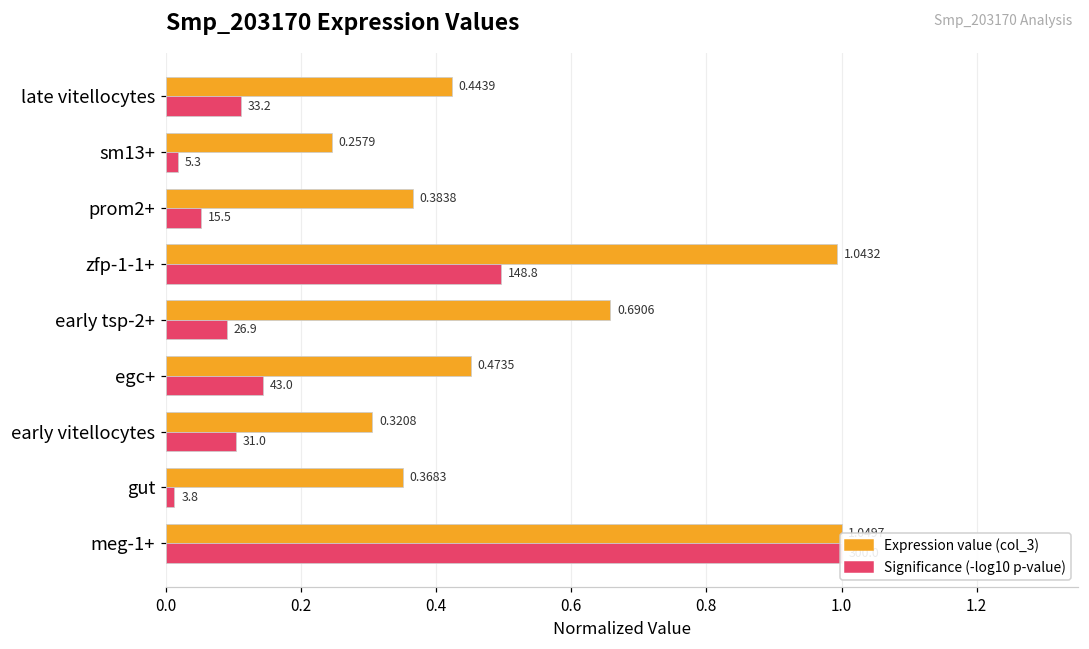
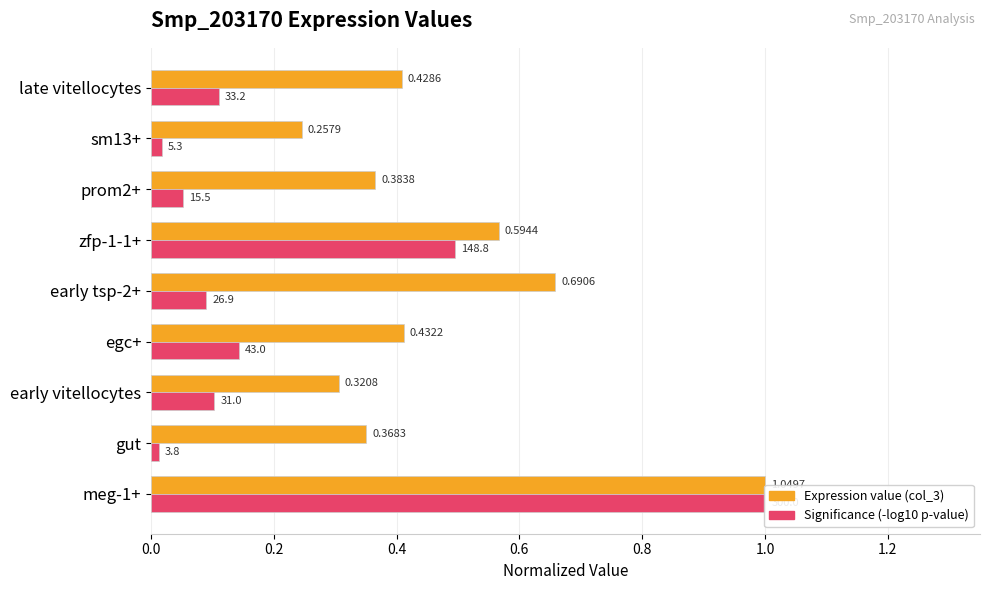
  {
    "Expression value (col_3)": {
-     "late vitellocytes": 0.4439,
-     "zfp-1-1+": 1.0432,
-     "egc+": 0.4735
+     "late vitellocytes": 0.4286,
+     "zfp-1-1+": 0.5944,
+     "egc+": 0.4322
    }
  }
